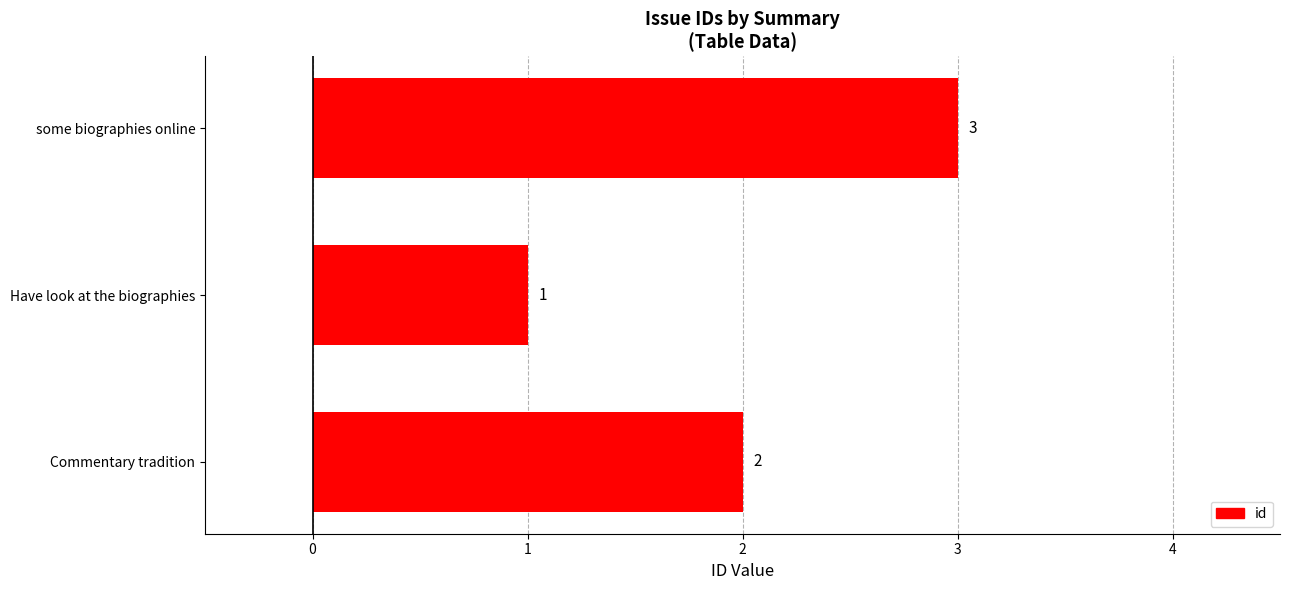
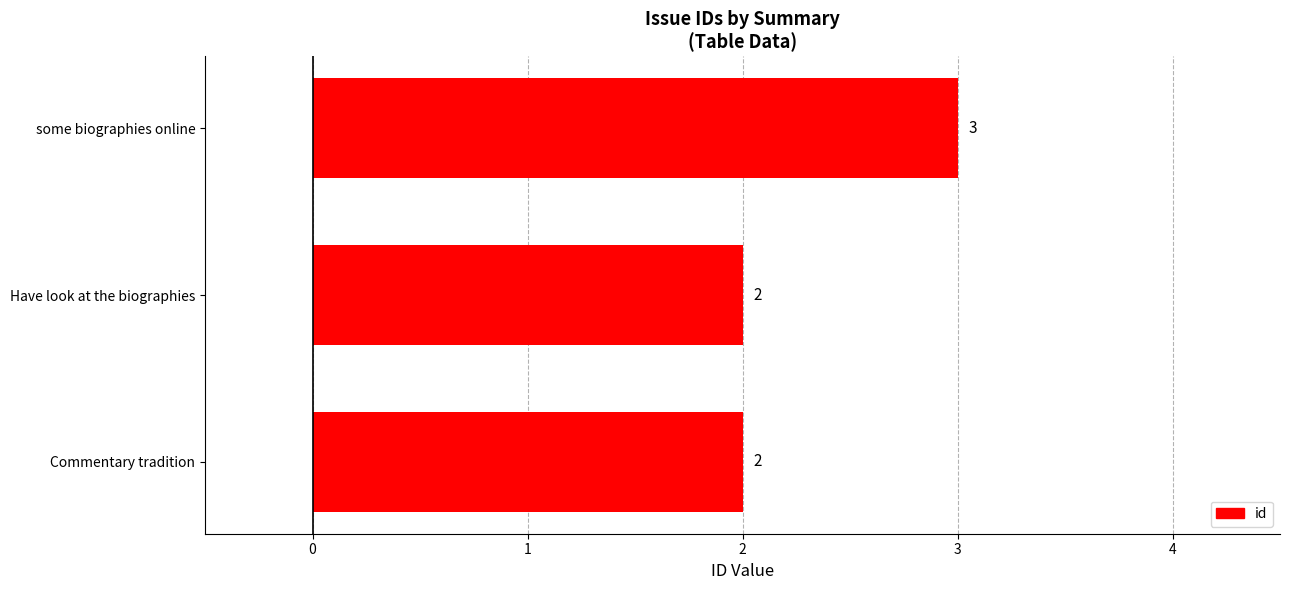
  {
    "some biographies online": 3,
-   "Have look at the biographies": 1,
+   "Have look at the biographies": 2,
    "Commentary tradition": 2
  }
